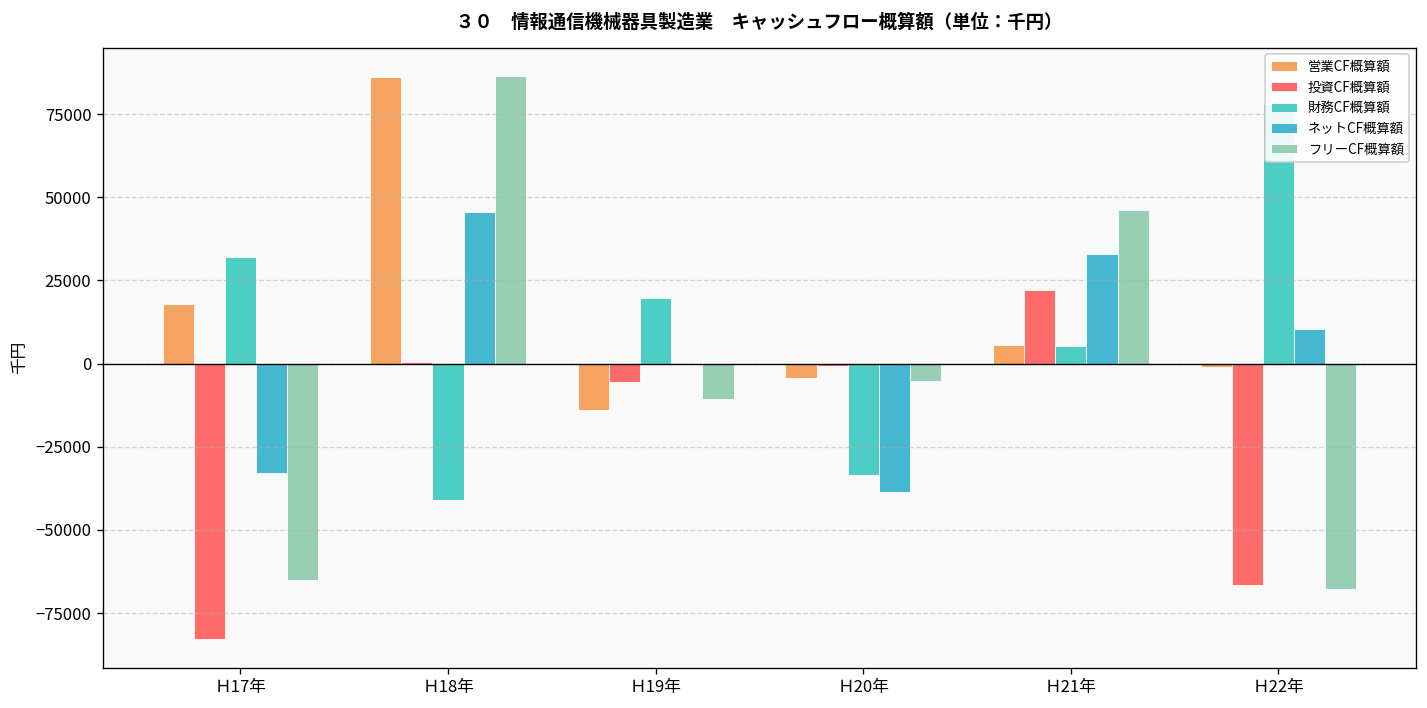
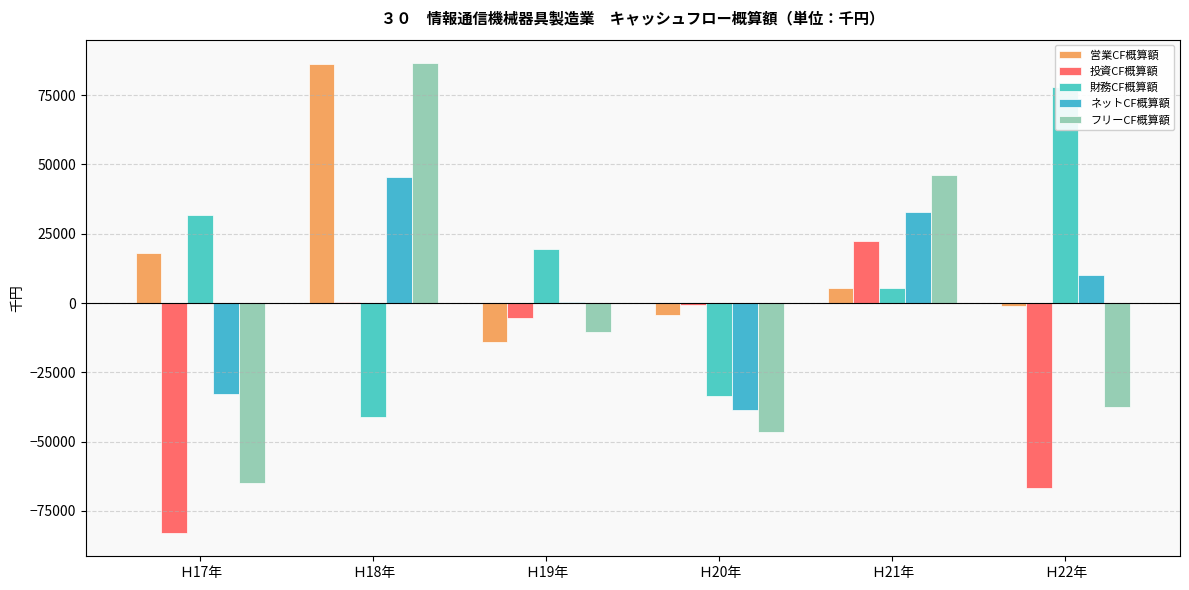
  {
    "フリーCF概算額": {
      "Ｈ17年": -65000,
      "Ｈ18年": 87000,
      "Ｈ19年": -11000,
-     "Ｈ20年": -5000,
+     "Ｈ20年": -46000,
      "Ｈ21年": 46000,
-     "Ｈ22年": -68000
+     "Ｈ22年": -38000
    }
  }
